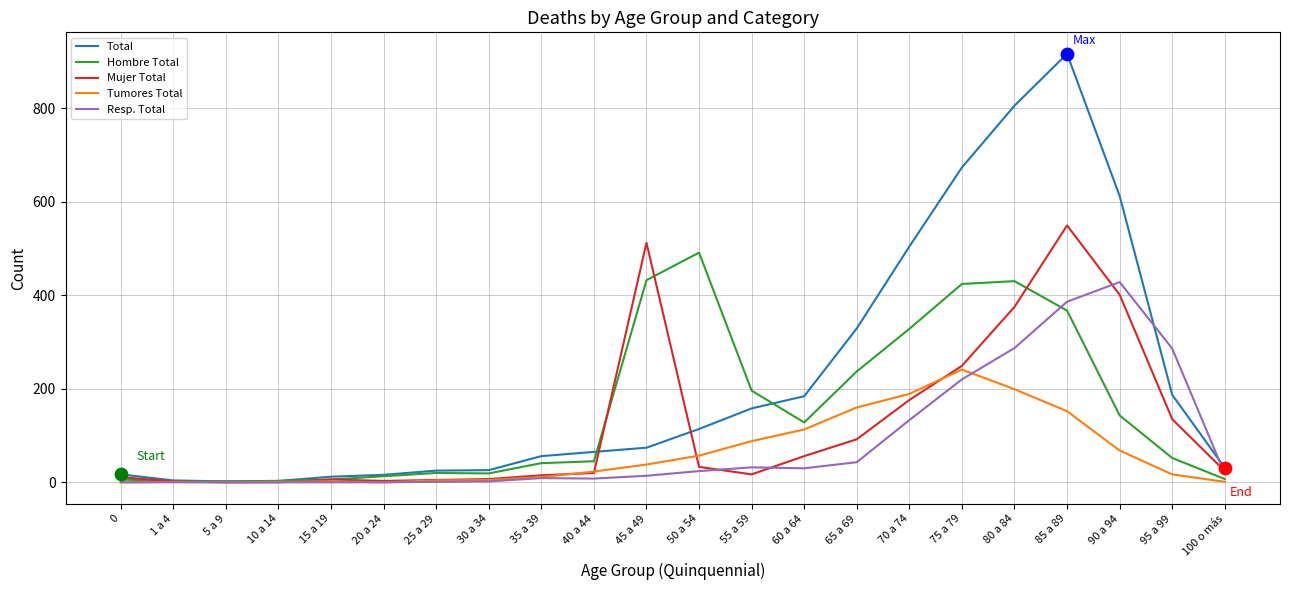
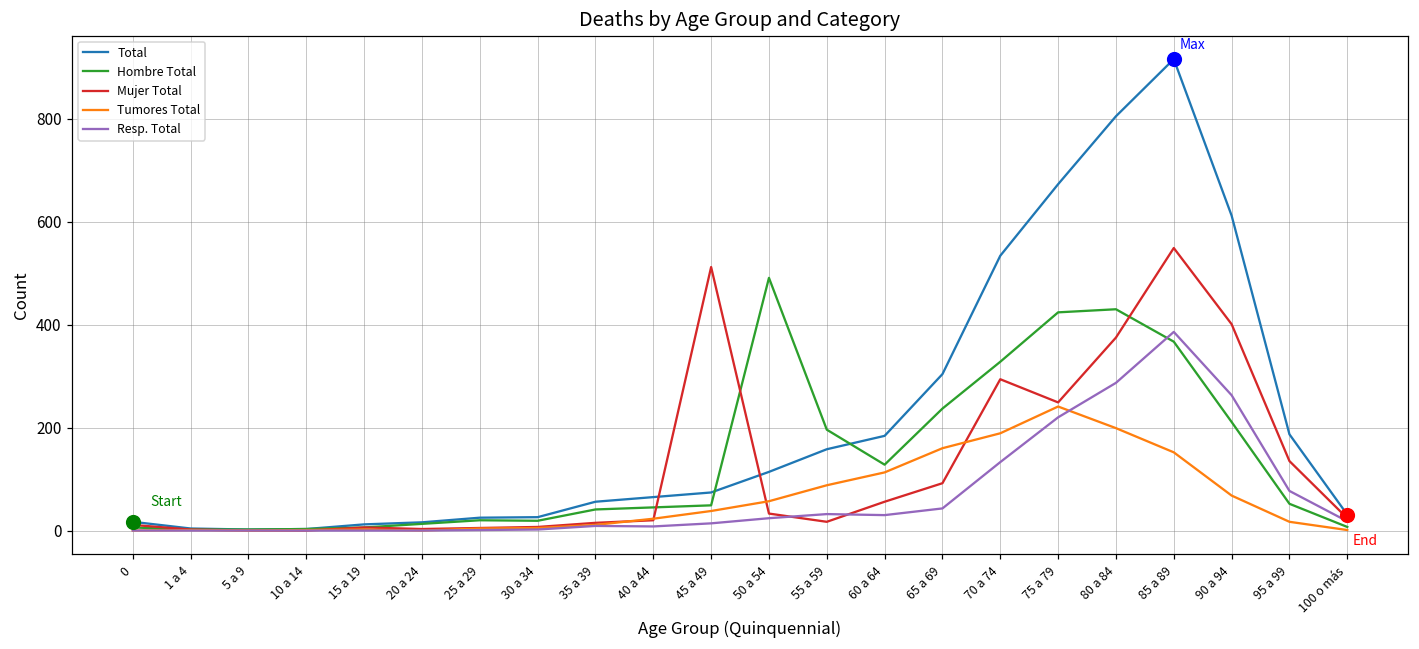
  {
    "Total": {
      "15 a 19": 10,
      "30 a 34": 30,
      "35 a 39": 60,
      "40 a 44": 70,
      "45 a 49": 70,
      "50 a 54": 110,
      "55 a 59": 160,
      "60 a 64": 180,
-     "65 a 69": 330,
-     "70 a 74": 500,
+     "65 a 69": 300,
+     "70 a 74": 530,
      "75 a 79": 670,
      "80 a 84": 810,
      "90 a 94": 610,
      "95 a 99": 190
    },
    "Hombre Total": {
      "30 a 34": 20,
      "35 a 39": 40,
      "40 a 44": 50,
-     "45 a 49": 430,
+     "45 a 49": 50,
      "50 a 54": 490,
      "55 a 59": 200,
      "60 a 64": 130,
      "65 a 69": 240,
      "70 a 74": 330,
      "75 a 79": 420,
      "80 a 84": 430,
      "85 a 89": 370,
-     "90 a 94": 140,
+     "90 a 94": 210,
      "95 a 99": 50,
      "100 o más": 10
    },
    "Mujer Total": {
      "45 a 49": 510,
      "50 a 54": 30,
      "55 a 59": 20,
      "60 a 64": 60,
      "65 a 69": 90,
-     "70 a 74": 180,
+     "70 a 74": 290,
      "75 a 79": 250,
      "80 a 84": 380,
      "85 a 89": 550,
      "90 a 94": 400,
      "95 a 99": 140,
      "100 o más": 20
    },
    "Tumores Total": {
      "45 a 49": 40,
      "50 a 54": 60,
      "55 a 59": 90,
      "60 a 64": 110,
      "65 a 69": 160,
      "70 a 74": 190,
      "75 a 79": 240,
      "80 a 84": 200,
      "85 a 89": 150,
      "90 a 94": 70,
      "95 a 99": 20,
      "100 o más": 0
    },
    "Resp. Total": {
      "40 a 44": 10,
      "45 a 49": 10,
      "50 a 54": 20,
      "55 a 59": 30,
      "60 a 64": 30,
      "65 a 69": 40,
      "70 a 74": 130,
      "75 a 79": 220,
      "80 a 84": 290,
      "85 a 89": 390,
-     "90 a 94": 430,
-     "95 a 99": 290,
+     "90 a 94": 260,
+     "95 a 99": 80,
      "100 o más": 20
    }
  }
